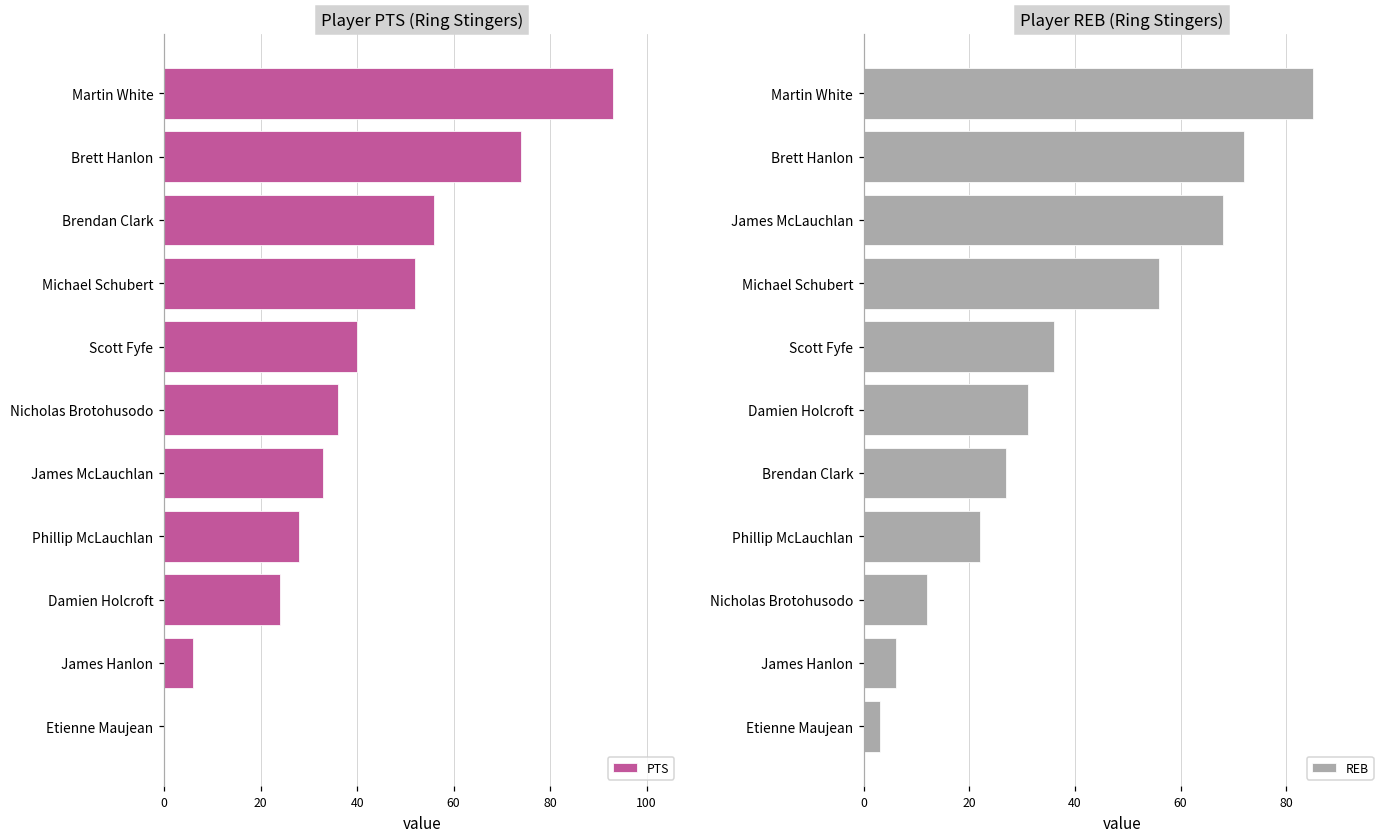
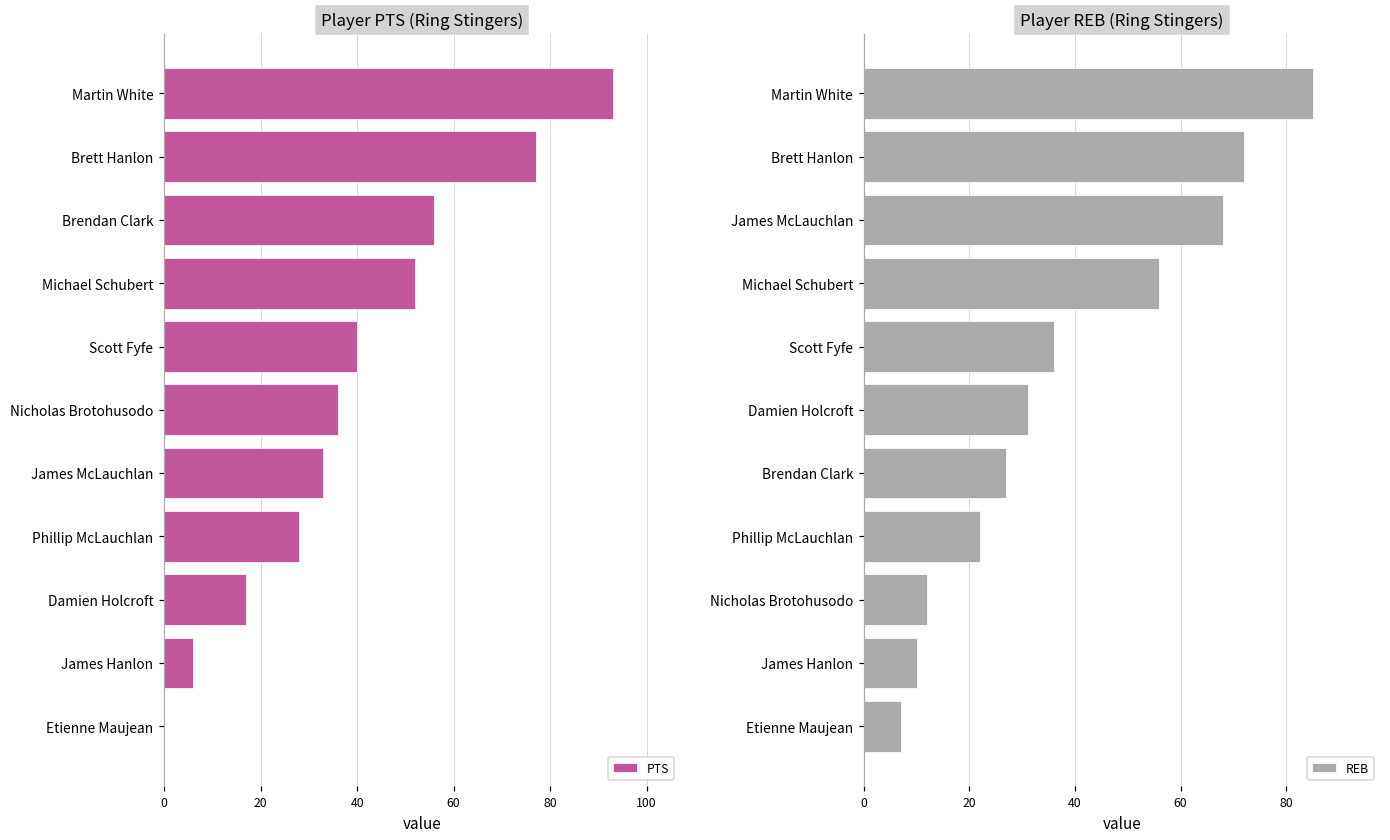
  {
    "Player PTS (Ring Stingers)": {
      "Martin White": 93,
-     "Brett Hanlon": 74,
+     "Brett Hanlon": 77,
      "Brendan Clark": 56,
      "Michael Schubert": 52,
      "Scott Fyfe": 40,
      "Nicholas Brotohusodo": 36,
      "James McLauchlan": 33,
      "Phillip McLauchlan": 28,
-     "Damien Holcroft": 24,
+     "Damien Holcroft": 17,
      "James Hanlon": 6,
      "Etienne Maujean": 0
    },
    "Player REB (Ring Stingers)": {
      "Martin White": 85,
      "Brett Hanlon": 72,
      "James McLauchlan": 68,
      "Michael Schubert": 56,
      "Scott Fyfe": 36,
      "Damien Holcroft": 31,
      "Brendan Clark": 27,
      "Phillip McLauchlan": 22,
      "Nicholas Brotohusodo": 12,
-     "James Hanlon": 6,
-     "Etienne Maujean": 3
+     "James Hanlon": 10,
+     "Etienne Maujean": 7
    }
  }
